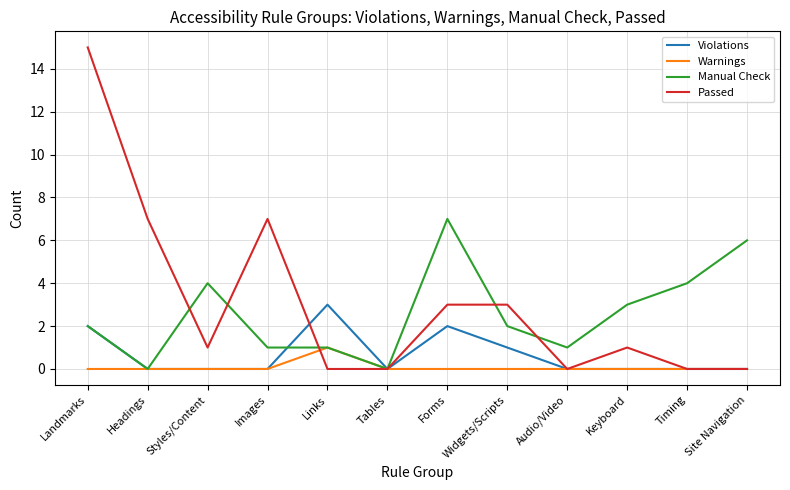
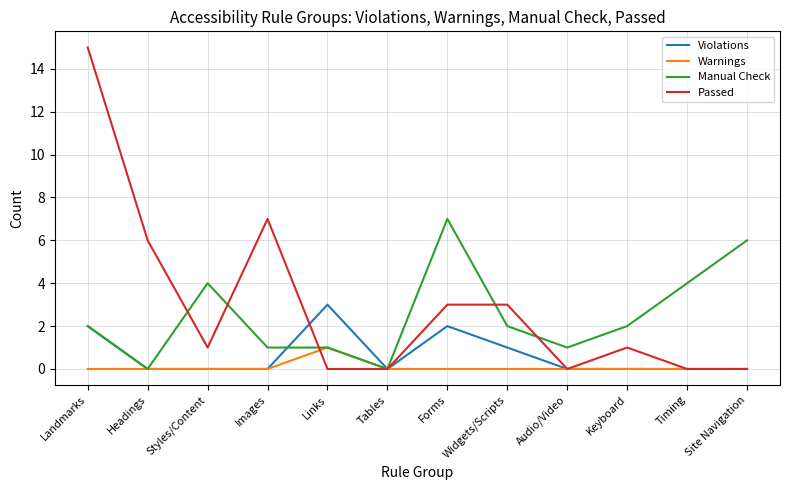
  {
    "Violations": {
      "Links": 3,
      "Forms": 2,
      "Widgets/Scripts": 1
    },
    "Warnings": {
      "Landmarks": 0,
      "Forms": 0,
      "Widgets/Scripts": 0
    },
    "Manual Check": {
      "Styles/Content": 4,
      "Images": 1,
      "Forms": 7,
      "Widgets/Scripts": 2,
      "Audio/Video": 1,
-     "Keyboard": 3,
+     "Keyboard": 2,
      "Timing": 4,
      "Site Navigation": 6
    },
    "Passed": {
      "Landmarks": 15,
-     "Headings": 7,
+     "Headings": 6,
      "Styles/Content": 1,
      "Images": 7,
      "Links": 0,
      "Forms": 3,
      "Widgets/Scripts": 3,
      "Keyboard": 1
    }
  }
